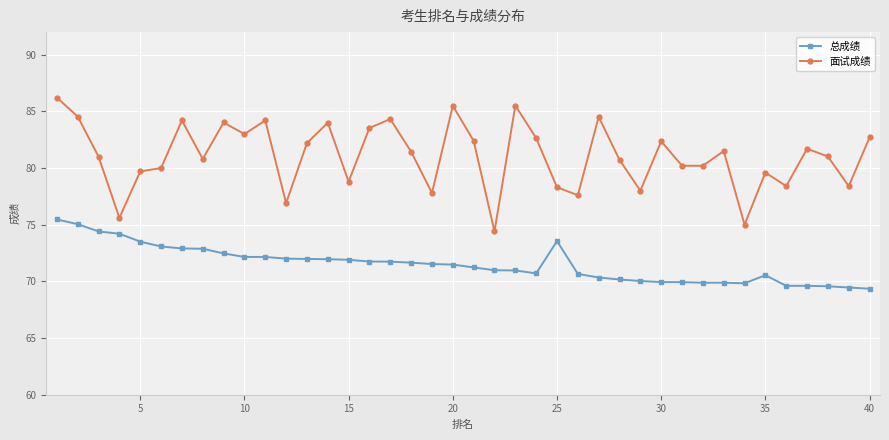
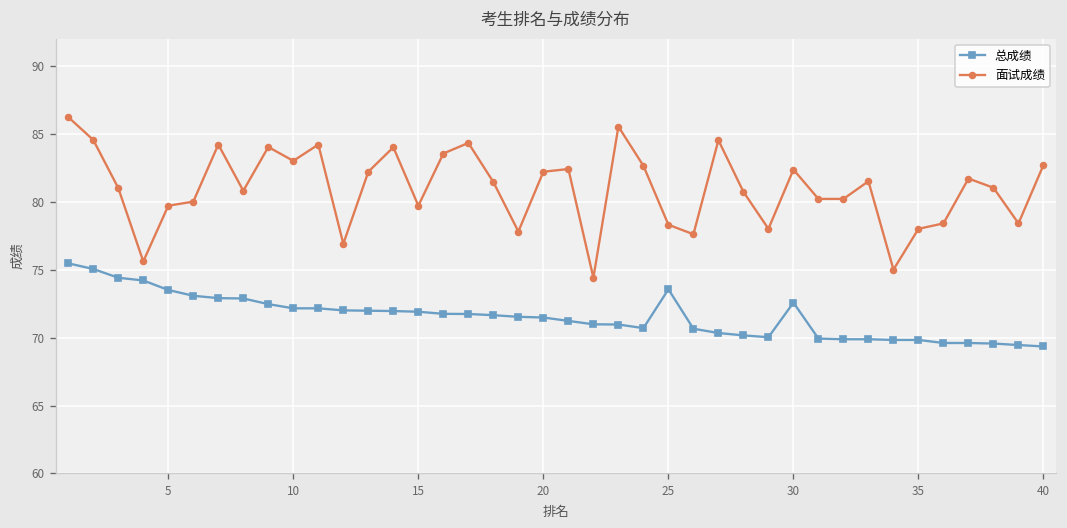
  {
    "总成绩": {
      "5": 73.5,
      "10": 72.2,
      "15": 71.9,
      "20": 71.5,
      "25": 73.6,
-     "30": 69.9,
-     "35": 70.5,
+     "30": 72.6,
+     "35": 69.8,
      "40": 69.3
    },
    "面试成绩": {
      "5": 79.7,
      "10": 83.0,
-     "15": 78.8,
-     "20": 85.5,
+     "15": 79.7,
+     "20": 82.2,
      "25": 78.3,
      "30": 82.4,
-     "35": 79.6,
+     "35": 78.0,
      "40": 82.7
    }
  }
